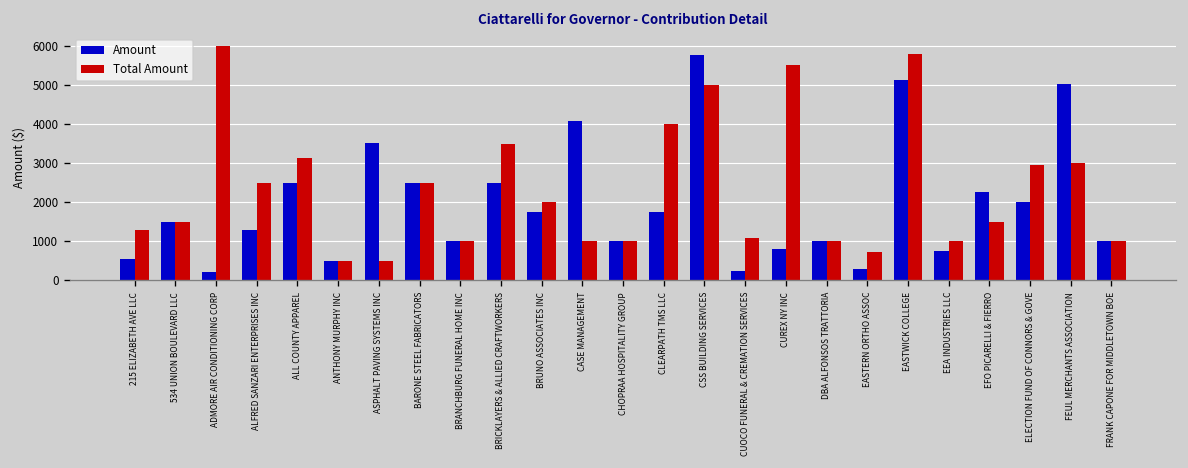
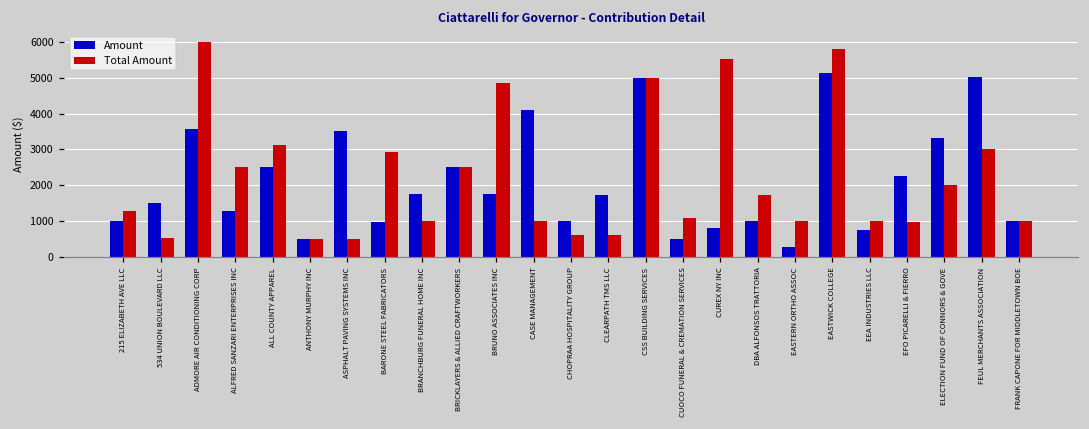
  {
    "Amount": {
-     "215 ELIZABETH AVE LLC": 500,
+     "215 ELIZABETH AVE LLC": 1000,
      "534 UNION BOULEVARD LLC": 1500,
-     "ADMORE AIR CONDITIONING CORP": 200,
+     "ADMORE AIR CONDITIONING CORP": 3600,
      "ALFRED SANZARI ENTERPRISES INC": 1300,
      "ALL COUNTY APPAREL": 2500,
      "ANTHONY MURPHY INC": 500,
      "ASPHALT PAVING SYSTEMS INC": 3500,
-     "BARONE STEEL FABRICATORS": 2500,
-     "BRANCHBURG FUNERAL HOME INC": 1000,
+     "BARONE STEEL FABRICATORS": 1000,
+     "BRANCHBURG FUNERAL HOME INC": 1800,
      "BRICKLAYERS & ALLIED CRAFTWORKERS": 2500,
      "BRUNO ASSOCIATES INC": 1800,
      "CASE MANAGEMENT": 4100,
      "CHOPRAA HOSPITALITY GROUP": 1000,
      "CLEARPATH TMS LLC": 1700,
-     "CSS BUILDING SERVICES": 5800,
-     "CUOCO FUNERAL & CREMATION SERVICES": 200,
+     "CSS BUILDING SERVICES": 5000,
+     "CUOCO FUNERAL & CREMATION SERVICES": 500,
      "CUREX NY INC": 800,
      "DBA ALFONSOS TRATTORIA": 1000,
      "EASTERN ORTHO ASSOC": 300,
      "EASTWICK COLLEGE": 5100,
      "EEA INDUSTRIES LLC": 700,
      "EFO PICARELLI & FIERRO": 2200,
-     "ELECTION FUND OF CONNORS & GOVE": 2000,
+     "ELECTION FUND OF CONNORS & GOVE": 3300,
      "FEUL MERCHANTS ASSOCIATION": 5000,
      "FRANK CAPONE FOR MIDDLETOWN BOE": 1000
    },
    "Total Amount": {
      "215 ELIZABETH AVE LLC": 1300,
-     "534 UNION BOULEVARD LLC": 1500,
+     "534 UNION BOULEVARD LLC": 500,
      "ADMORE AIR CONDITIONING CORP": 6000,
      "ALFRED SANZARI ENTERPRISES INC": 2500,
      "ALL COUNTY APPAREL": 3100,
      "ANTHONY MURPHY INC": 500,
      "ASPHALT PAVING SYSTEMS INC": 500,
-     "BARONE STEEL FABRICATORS": 2500,
+     "BARONE STEEL FABRICATORS": 2900,
      "BRANCHBURG FUNERAL HOME INC": 1000,
-     "BRICKLAYERS & ALLIED CRAFTWORKERS": 3500,
-     "BRUNO ASSOCIATES INC": 2000,
+     "BRICKLAYERS & ALLIED CRAFTWORKERS": 2500,
+     "BRUNO ASSOCIATES INC": 4900,
      "CASE MANAGEMENT": 1000,
-     "CHOPRAA HOSPITALITY GROUP": 1000,
-     "CLEARPATH TMS LLC": 4000,
+     "CHOPRAA HOSPITALITY GROUP": 600,
+     "CLEARPATH TMS LLC": 600,
      "CSS BUILDING SERVICES": 5000,
      "CUOCO FUNERAL & CREMATION SERVICES": 1100,
      "CUREX NY INC": 5500,
-     "DBA ALFONSOS TRATTORIA": 1000,
-     "EASTERN ORTHO ASSOC": 700,
+     "DBA ALFONSOS TRATTORIA": 1700,
+     "EASTERN ORTHO ASSOC": 1000,
      "EASTWICK COLLEGE": 5800,
      "EEA INDUSTRIES LLC": 1000,
-     "EFO PICARELLI & FIERRO": 1500,
-     "ELECTION FUND OF CONNORS & GOVE": 2900,
+     "EFO PICARELLI & FIERRO": 1000,
+     "ELECTION FUND OF CONNORS & GOVE": 2000,
      "FEUL MERCHANTS ASSOCIATION": 3000,
      "FRANK CAPONE FOR MIDDLETOWN BOE": 1000
    }
  }
